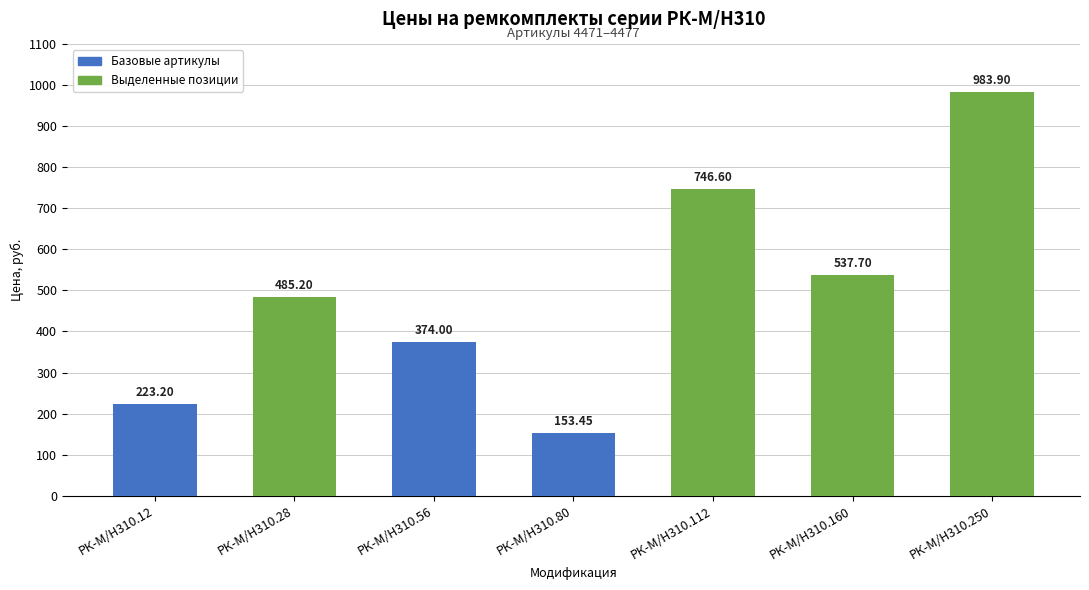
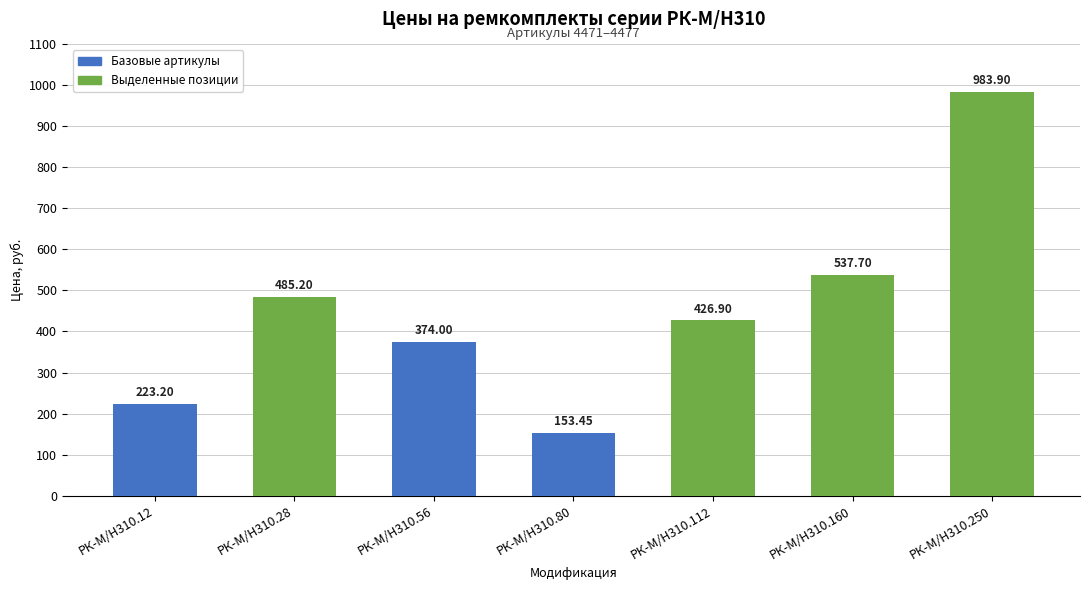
  {
    "РК-М/Н310.12": 223.20,
    "РК-М/Н310.28": 485.20,
    "РК-М/Н310.56": 374.00,
    "РК-М/Н310.80": 153.45,
-   "РК-М/Н310.112": 746.60,
+   "РК-М/Н310.112": 426.90,
    "РК-М/Н310.160": 537.70,
    "РК-М/Н310.250": 983.90
  }
